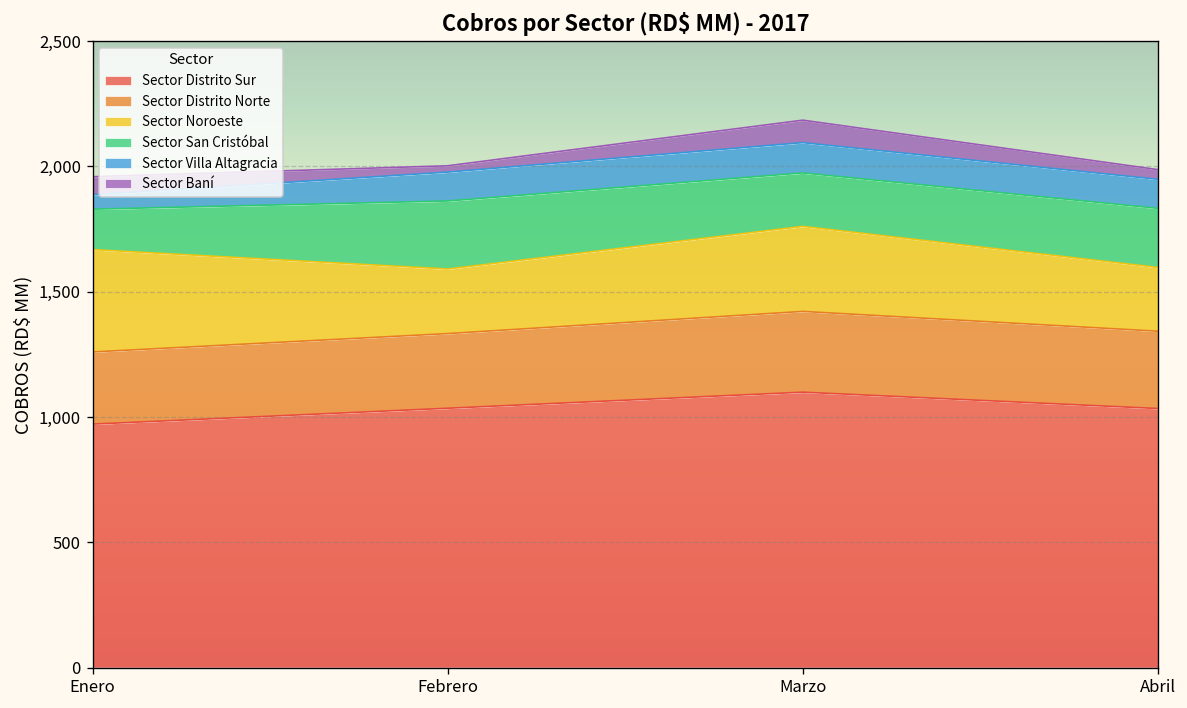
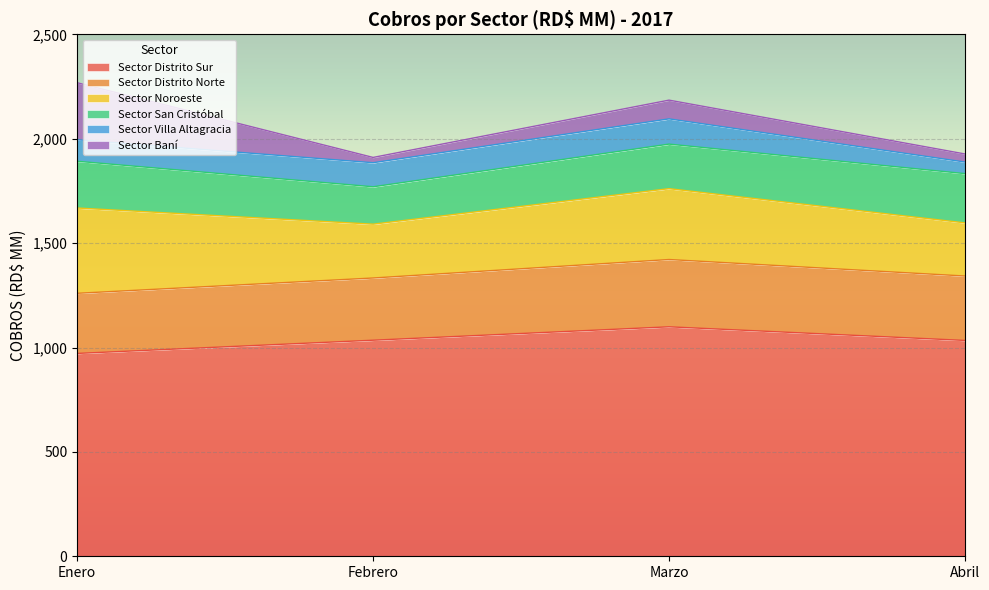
  {
    "Sector Noroeste": {
      "Enero": 410,
      "Febrero": 260,
      "Marzo": 340,
      "Abril": 250
    },
    "Sector San Cristóbal": {
-     "Enero": 160,
-     "Febrero": 270,
+     "Enero": 220,
+     "Febrero": 180,
      "Marzo": 210,
      "Abril": 240
    },
    "Sector Villa Altagracia": {
-     "Enero": 60,
+     "Enero": 100,
      "Febrero": 120,
      "Marzo": 120,
-     "Abril": 120
+     "Abril": 60
    },
    "Sector Baní": {
-     "Enero": 70,
+     "Enero": 270,
      "Febrero": 30,
      "Marzo": 90,
      "Abril": 40
    }
  }
